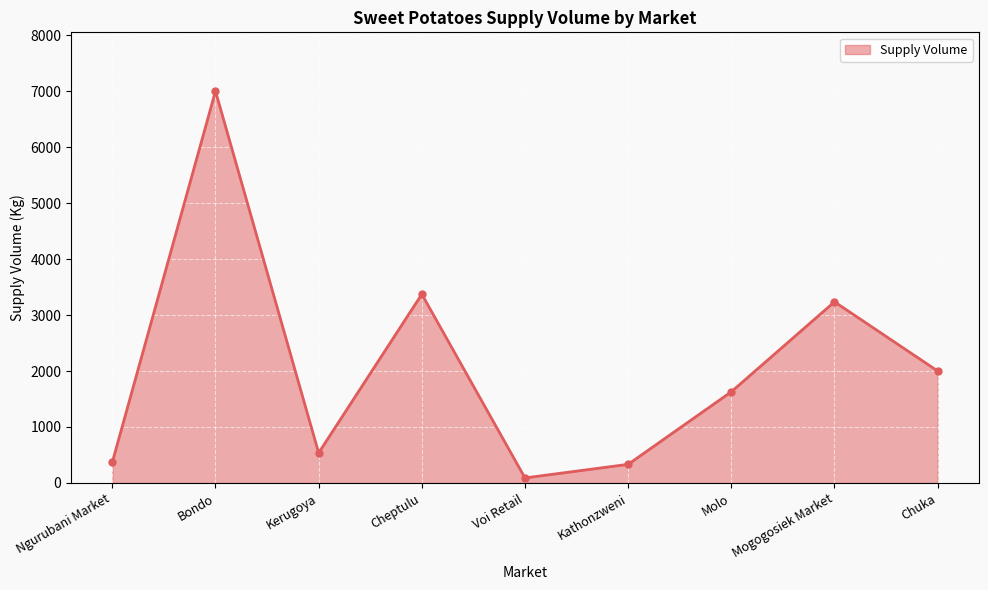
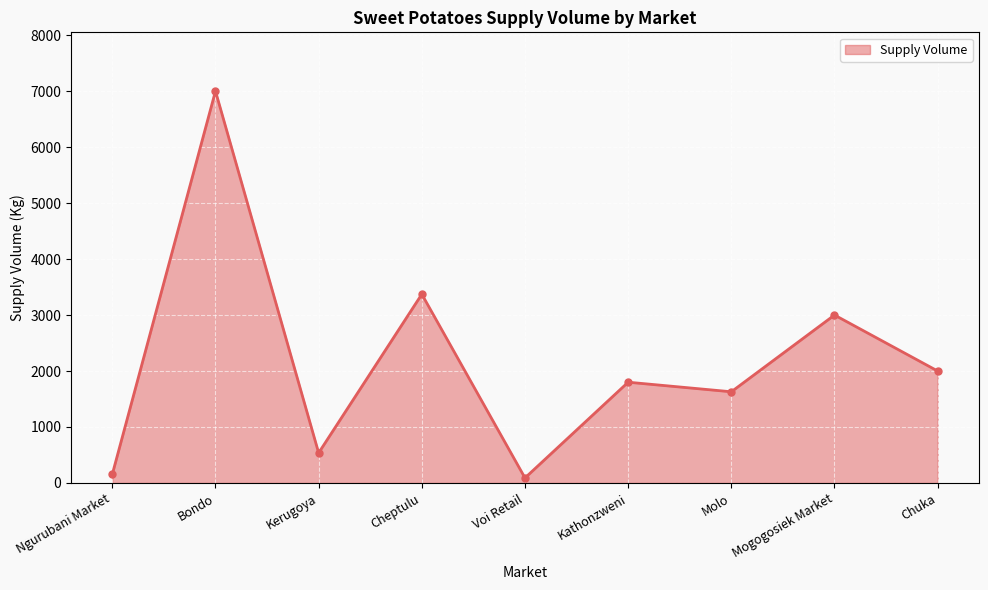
  {
-   "Ngurubani Market": 400,
+   "Ngurubani Market": 200,
    "Bondo": 7000,
    "Kerugoya": 500,
    "Cheptulu": 3400,
    "Voi Retail": 100,
-   "Kathonzweni": 300,
+   "Kathonzweni": 1800,
    "Molo": 1600,
-   "Mogogosiek Market": 3200,
+   "Mogogosiek Market": 3000,
    "Chuka": 2000
  }
